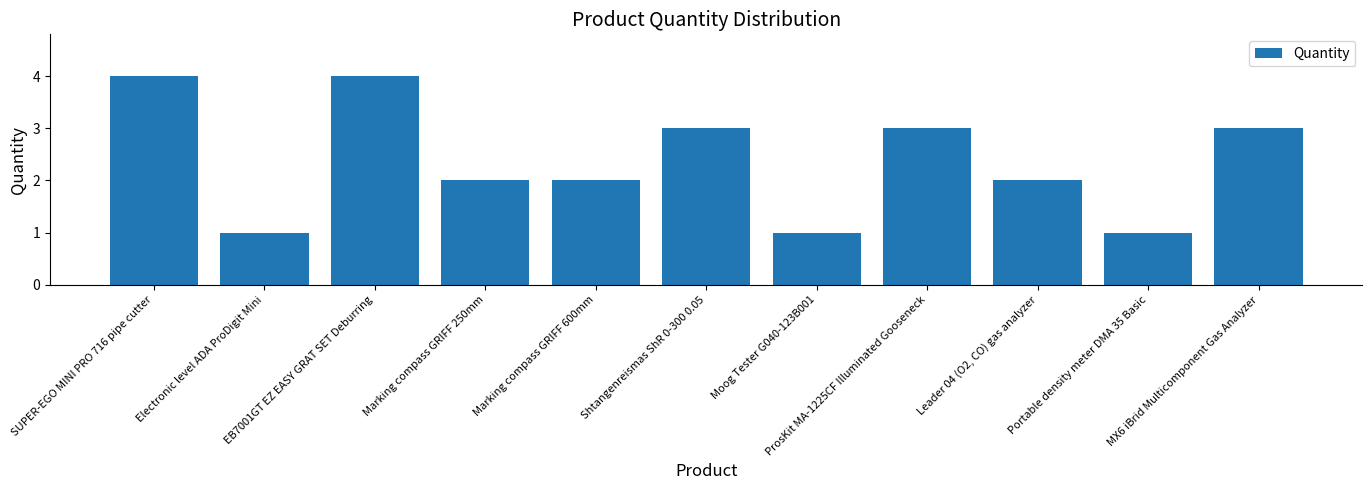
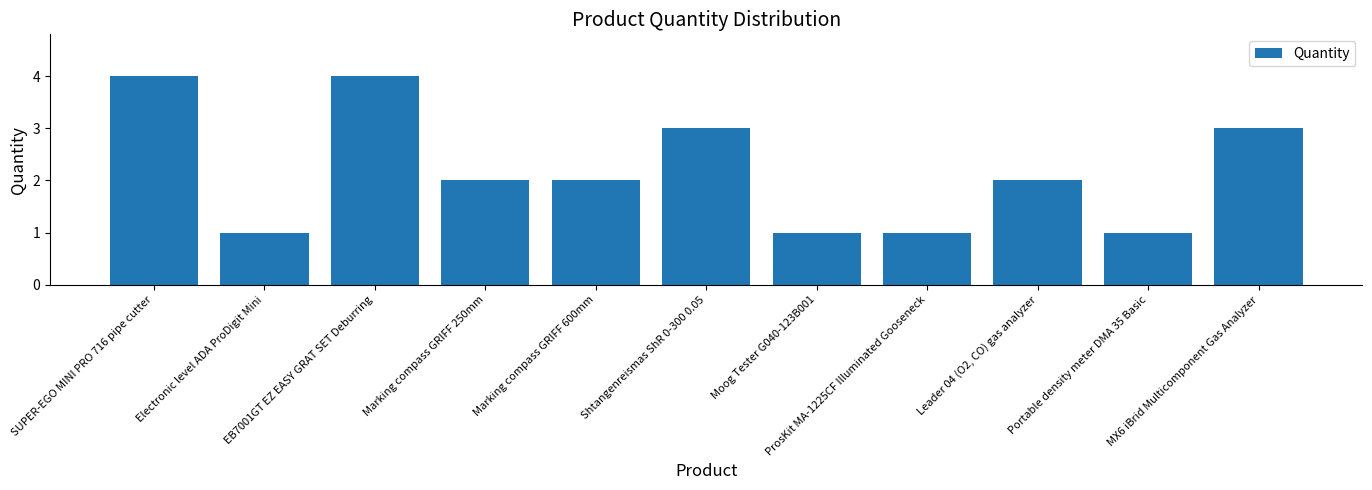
  {
    "SUPER-EGO MINI PRO 716 pipe cutter": 4,
    "Electronic level ADA ProDigit Mini": 1,
    "EB7001GT EZ EASY GRAT SET Deburring": 4,
    "Marking compass GRIFF 250mm": 2,
    "Marking compass GRIFF 600mm": 2,
    "Shtangenreismas ShR 0-300 0.05": 3,
    "Moog Tester G040-123B001": 1,
-   "ProsKit MA-1225CF Illuminated Gooseneck": 3,
+   "ProsKit MA-1225CF Illuminated Gooseneck": 1,
    "Leader 04 (O2, CO) gas analyzer": 2,
    "Portable density meter DMA 35 Basic": 1,
    "MX6 iBrid Multicomponent Gas Analyzer": 3
  }
